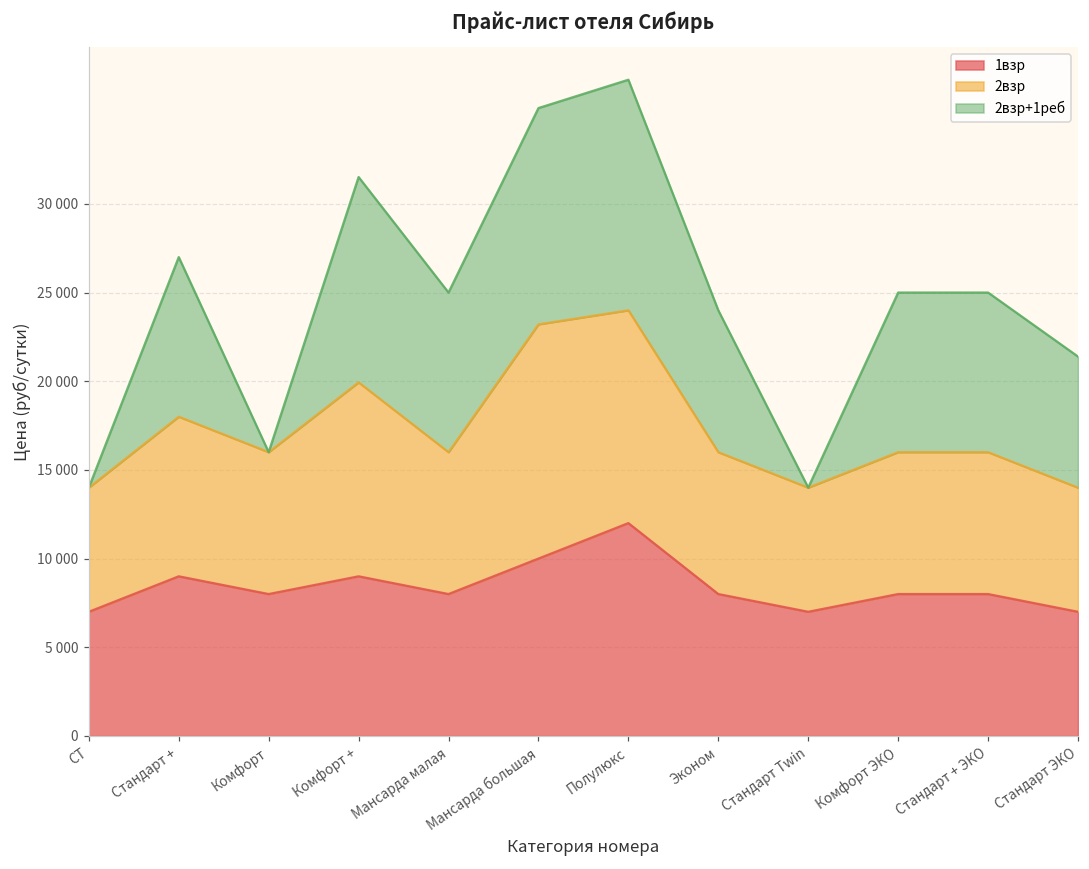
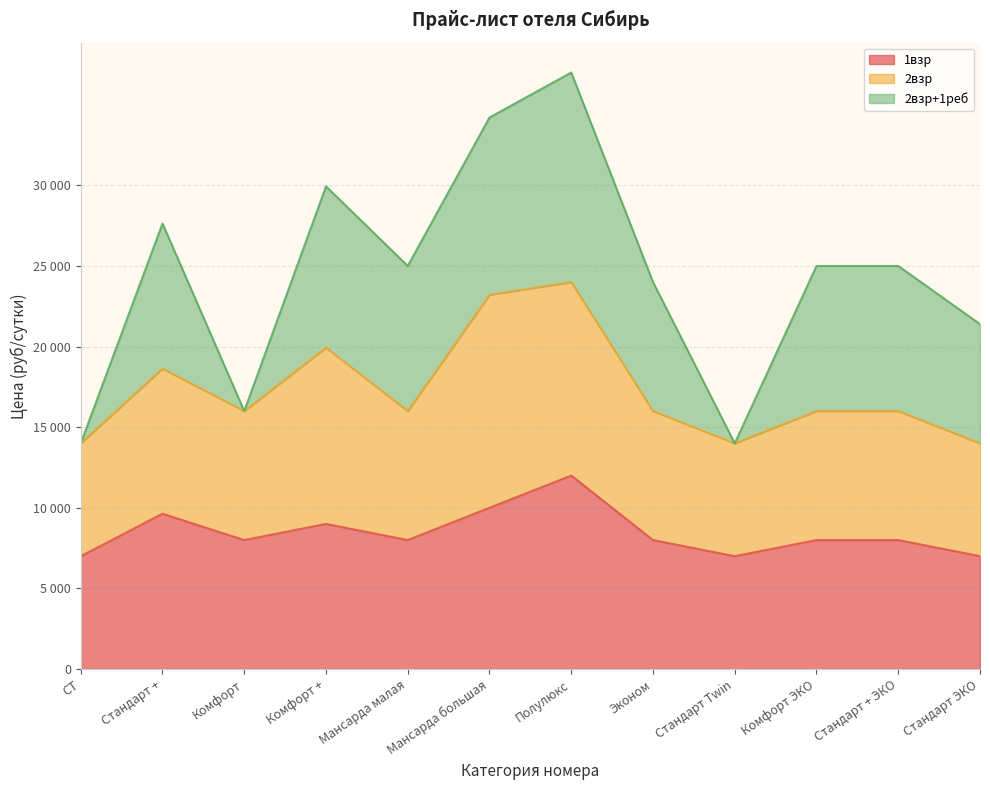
  {
    "1взр": {
      "СТ": 7000,
-     "Стандарт +": 9000,
+     "Стандарт +": 9600,
      "Комфорт": 8000,
      "Комфорт +": 9000,
      "Мансарда малая": 8000,
      "Мансарда большая": 10000,
      "Полулюкс": 12000,
      "Эконом": 8000,
      "Стандарт Twin": 7000,
      "Комфорт ЭКО": 8000,
      "Стандарт + ЭКО": 8000,
      "Стандарт ЭКО": 7000
    },
    "2взр": {
      "Стандарт +": 9000,
      "Комфорт +": 10900,
      "Мансарда малая": 8000,
      "Мансарда большая": 13200,
      "Полулюкс": 12000,
      "Эконом": 8000,
      "Комфорт ЭКО": 8000,
      "Стандарт + ЭКО": 8000,
      "Стандарт ЭКО": 7000
    },
    "2взр+1реб": {
      "Стандарт +": 9000,
-     "Комфорт +": 11600,
+     "Комфорт +": 10000,
      "Мансарда малая": 9000,
-     "Мансарда большая": 12200,
+     "Мансарда большая": 11000,
      "Полулюкс": 13000,
      "Эконом": 8000,
      "Комфорт ЭКО": 9000,
      "Стандарт + ЭКО": 9000,
      "Стандарт ЭКО": 7400
    }
  }
